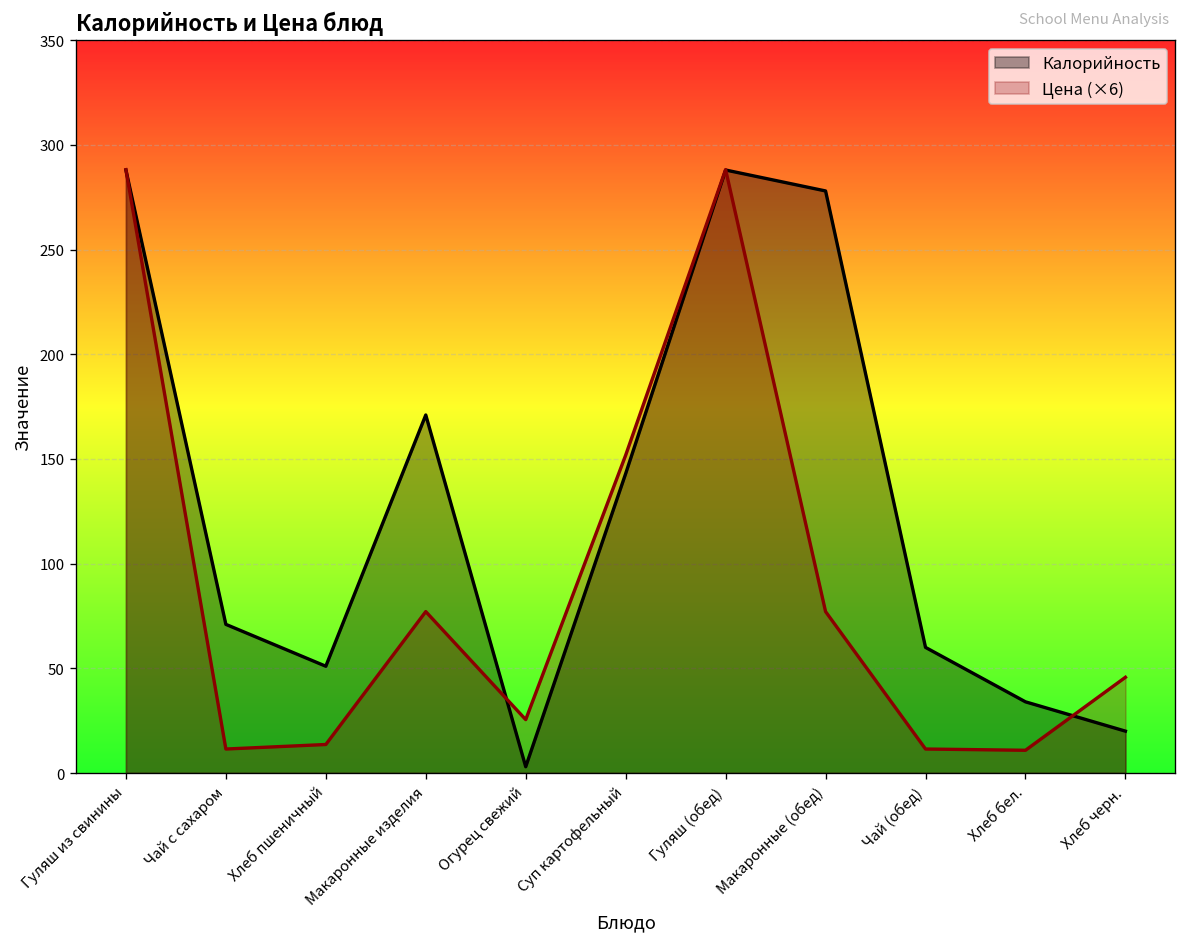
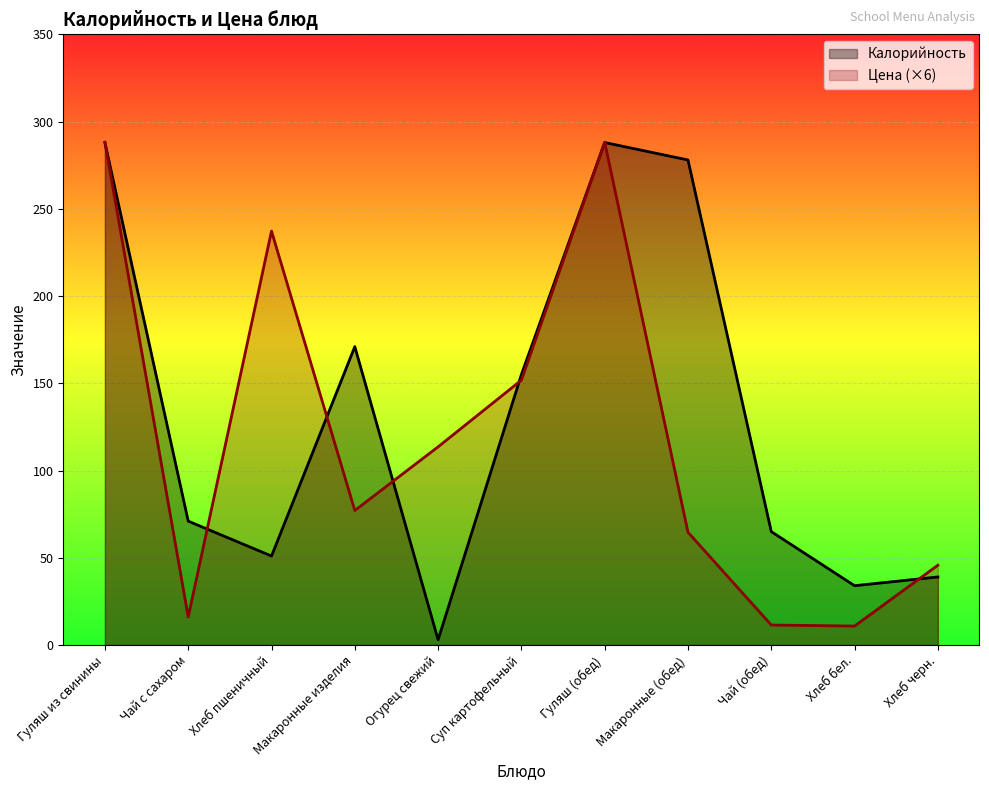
  {
    "Калорийность": {
      "Чай с сахаром": 71,
      "Хлеб пшеничный": 51,
      "Макаронные изделия": 171,
      "Огурец свежий": 3,
-     "Суп картофельный": 143,
+     "Суп картофельный": 155,
      "Макаронные (обед)": 278,
-     "Чай (обед)": 60,
+     "Чай (обед)": 65,
      "Хлеб бел.": 34,
-     "Хлеб черн.": 20
+     "Хлеб черн.": 39
    },
    "Цена (×6)": {
-     "Чай с сахаром": 11,
-     "Хлеб пшеничный": 14,
+     "Чай с сахаром": 16,
+     "Хлеб пшеничный": 237,
      "Макаронные изделия": 77,
-     "Огурец свежий": 26,
+     "Огурец свежий": 114,
      "Суп картофельный": 152,
-     "Макаронные (обед)": 77,
+     "Макаронные (обед)": 65,
      "Чай (обед)": 11,
      "Хлеб бел.": 11,
      "Хлеб черн.": 46
    }
  }
